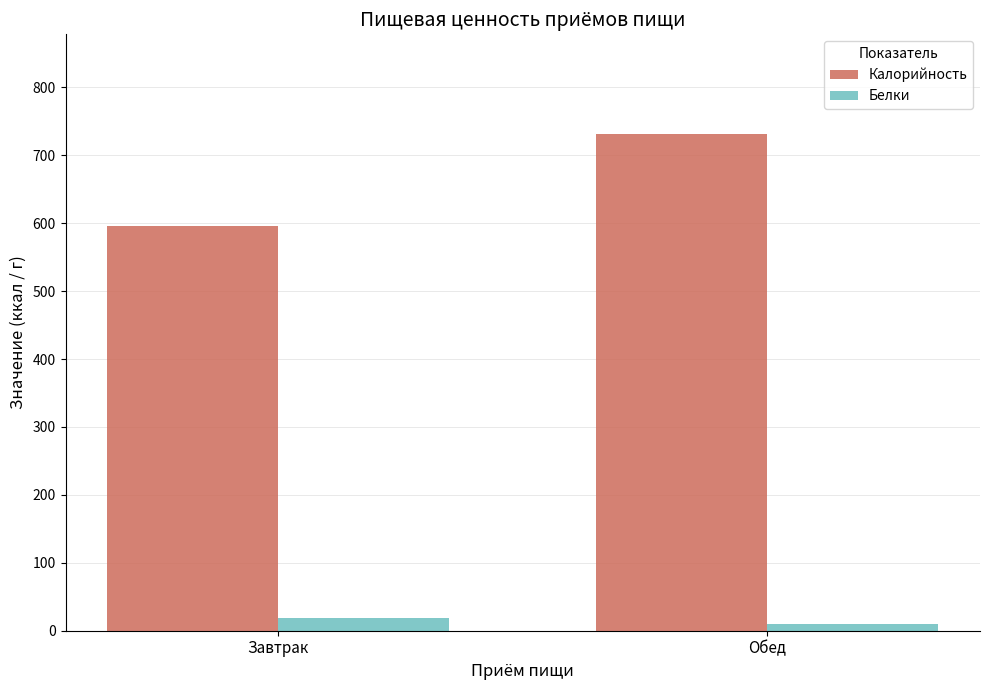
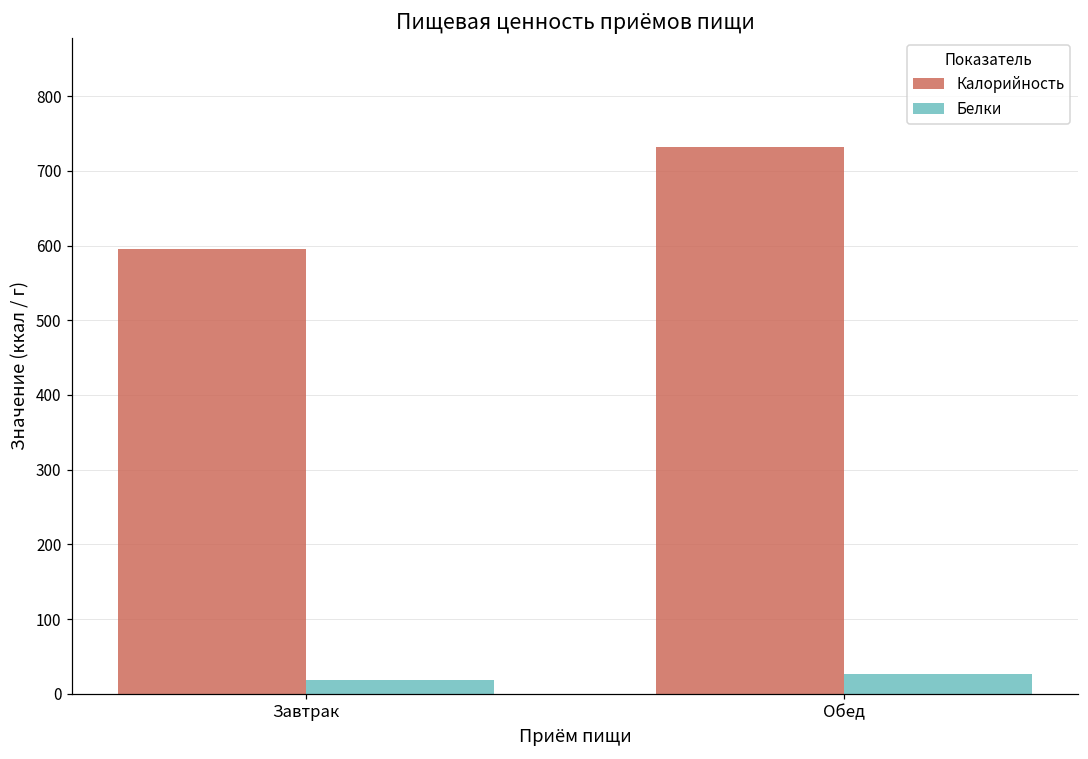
  {
    "Калорийность": {
      "Завтрак": 600,
      "Обед": 730
    },
    "Белки": {
      "Завтрак": 20,
-     "Обед": 10
+     "Обед": 30
    }
  }
